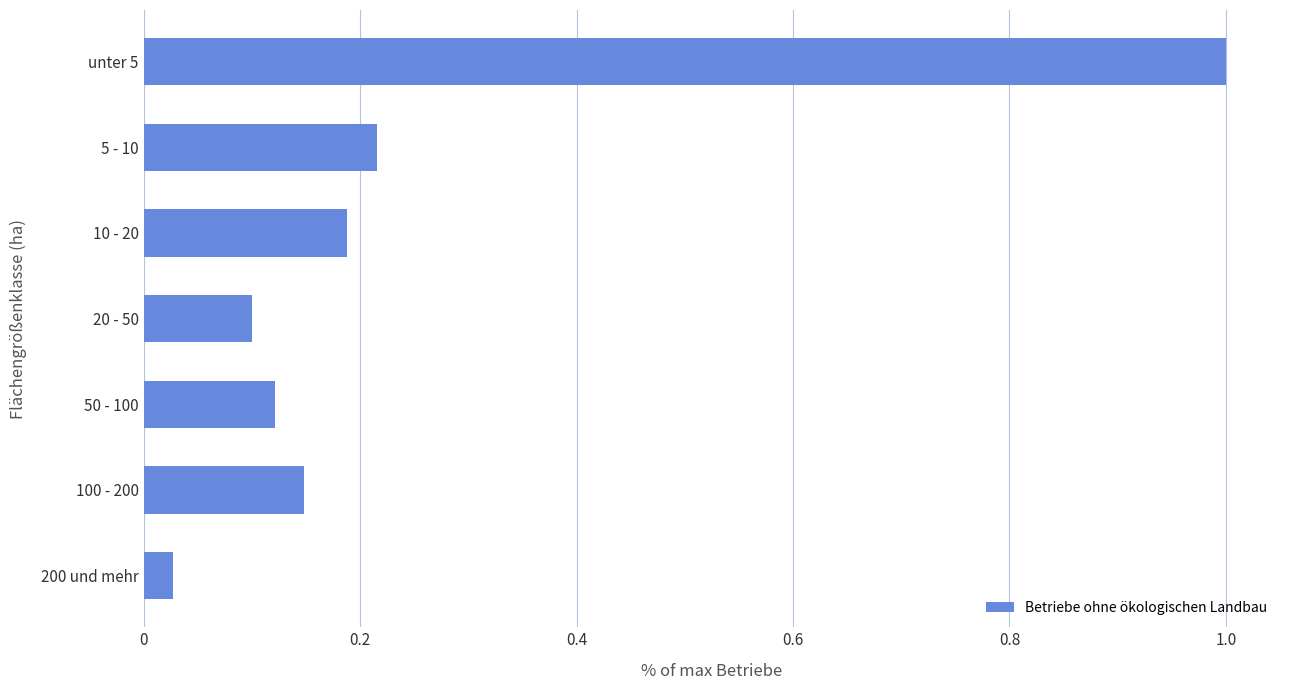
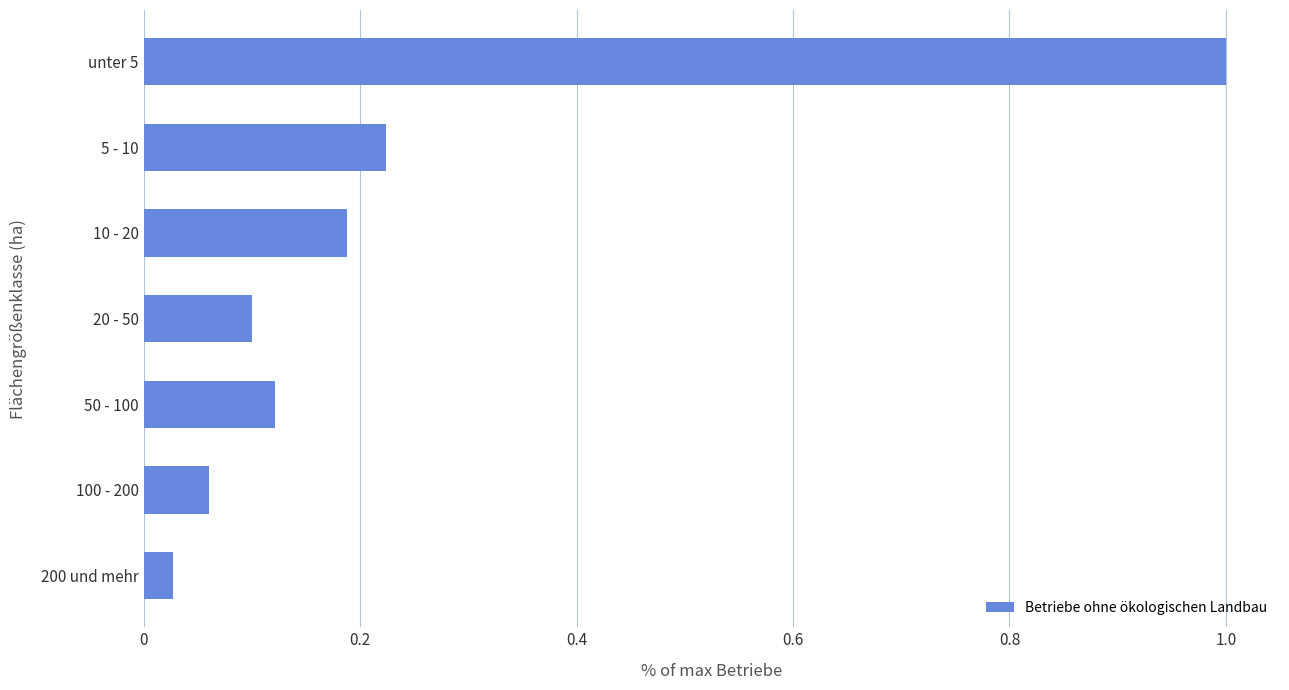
  {
    "unter 5": 1.000,
-   "5 - 10": 0.215,
+   "5 - 10": 0.224,
    "10 - 20": 0.188,
    "20 - 50": 0.100,
    "50 - 100": 0.121,
-   "100 - 200": 0.148,
+   "100 - 200": 0.061,
    "200 und mehr": 0.027
  }
